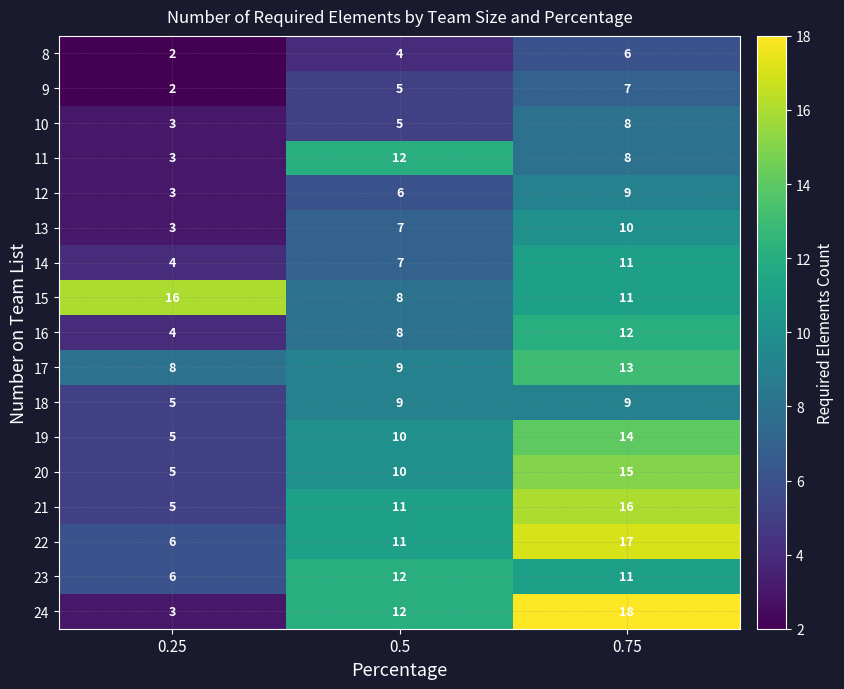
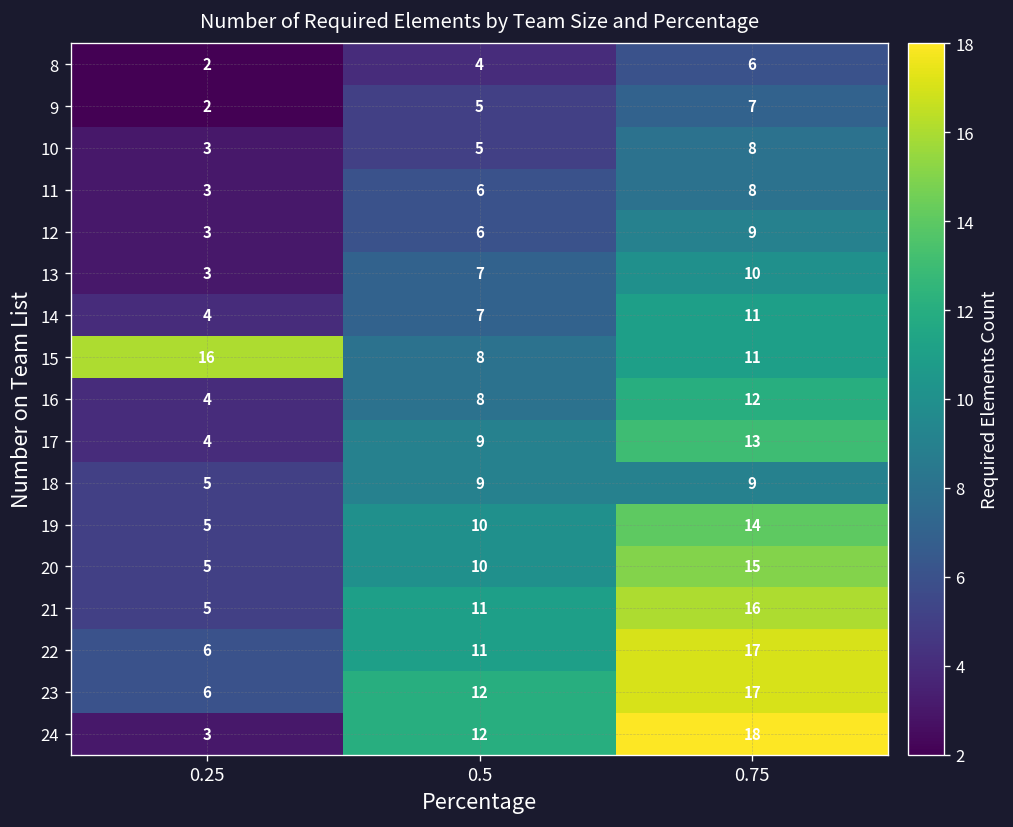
  {
    "8": {
      "0.25": 2,
      "0.5": 4,
      "0.75": 6
    },
    "9": {
      "0.25": 2,
      "0.5": 5,
      "0.75": 7
    },
    "10": {
      "0.25": 3,
      "0.5": 5,
      "0.75": 8
    },
    "11": {
      "0.25": 3,
-     "0.5": 12,
+     "0.5": 6,
      "0.75": 8
    },
    "12": {
      "0.25": 3,
      "0.5": 6,
      "0.75": 9
    },
    "13": {
      "0.25": 3,
      "0.5": 7,
      "0.75": 10
    },
    "14": {
      "0.25": 4,
      "0.5": 7,
      "0.75": 11
    },
    "15": {
      "0.25": 16,
      "0.5": 8,
      "0.75": 11
    },
    "16": {
      "0.25": 4,
      "0.5": 8,
      "0.75": 12
    },
    "17": {
-     "0.25": 8,
+     "0.25": 4,
      "0.5": 9,
      "0.75": 13
    },
    "18": {
      "0.25": 5,
      "0.5": 9,
      "0.75": 9
    },
    "19": {
      "0.25": 5,
      "0.5": 10,
      "0.75": 14
    },
    "20": {
      "0.25": 5,
      "0.5": 10,
      "0.75": 15
    },
    "21": {
      "0.25": 5,
      "0.5": 11,
      "0.75": 16
    },
    "22": {
      "0.25": 6,
      "0.5": 11,
      "0.75": 17
    },
    "23": {
      "0.25": 6,
      "0.5": 12,
-     "0.75": 11
+     "0.75": 17
    },
    "24": {
      "0.25": 3,
      "0.5": 12,
      "0.75": 18
    }
  }
